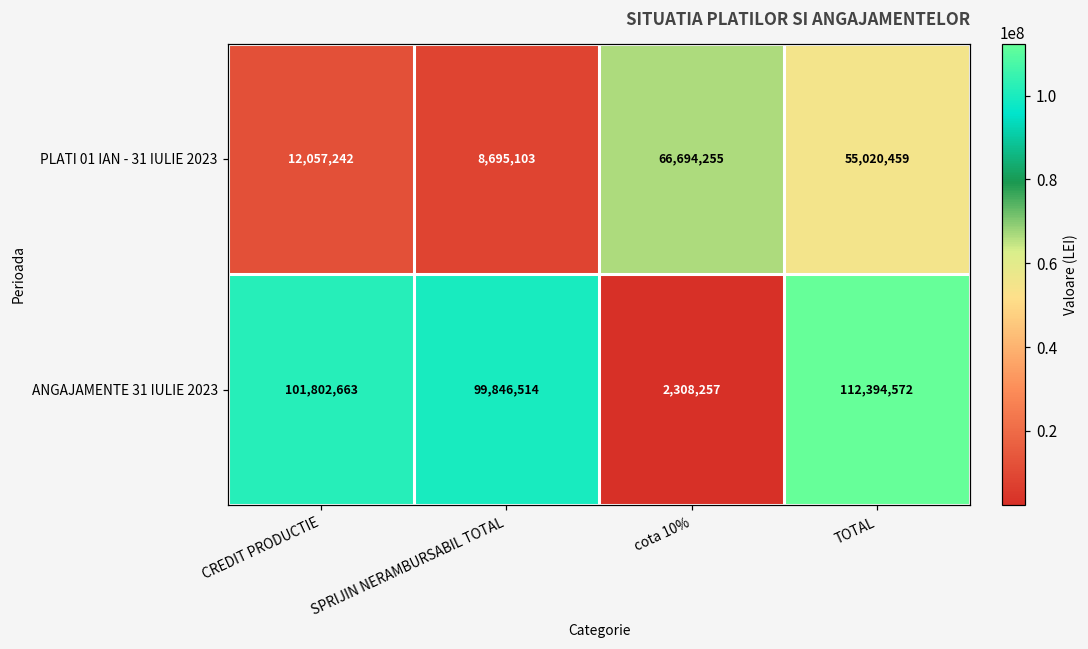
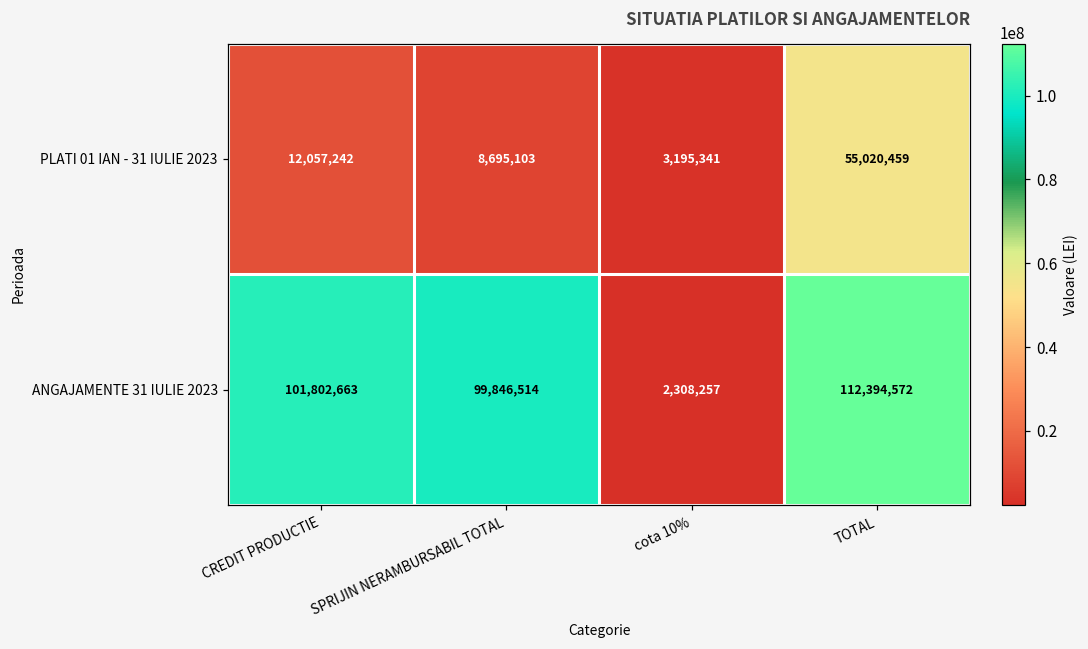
  {
    "PLATI 01 IAN - 31 IULIE 2023": {
      "CREDIT PRODUCTIE": "12,057,242",
      "SPRIJIN NERAMBURSABIL TOTAL": "8,695,103",
-     "cota 10%": "66,694,255",
+     "cota 10%": "3,195,341",
      "TOTAL": "55,020,459"
    },
    "ANGAJAMENTE 31 IULIE 2023": {
      "CREDIT PRODUCTIE": "101,802,663",
      "SPRIJIN NERAMBURSABIL TOTAL": "99,846,514",
      "cota 10%": "2,308,257",
      "TOTAL": "112,394,572"
    }
  }
